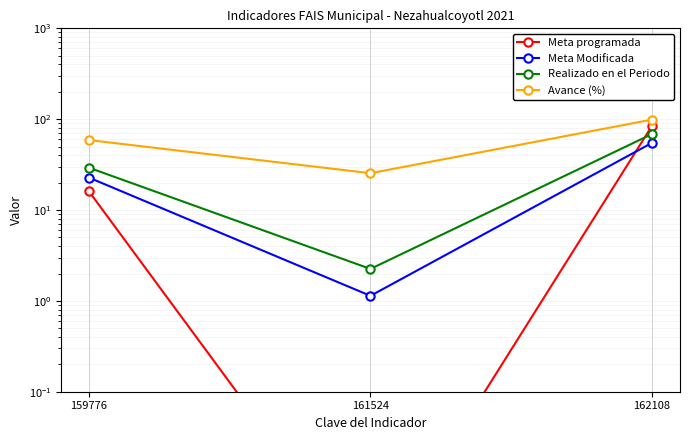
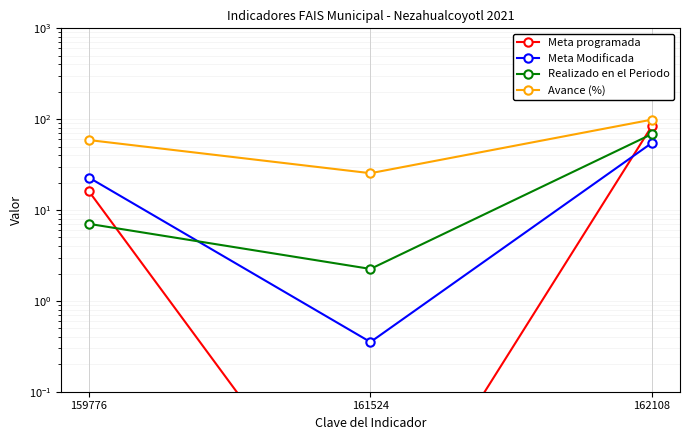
  {
    "Meta programada": {
      "159776": 16,
      "162108": 80
    },
    "Meta Modificada": {
      "159776": 23,
-     "161524": 1.1,
+     "161524": 0.35,
      "162108": 50
    },
    "Realizado en el Periodo": {
-     "159776": 29,
+     "159776": 7,
      "161524": 2.2,
      "162108": 70
    },
    "Avance (%)": {
      "159776": 60,
      "161524": 25,
      "162108": 100
    }
  }
